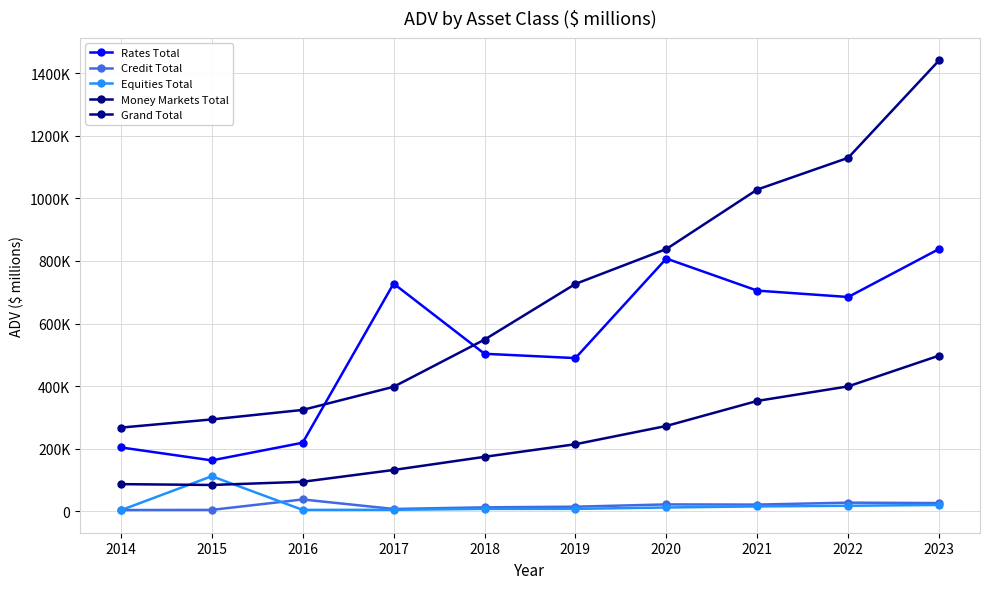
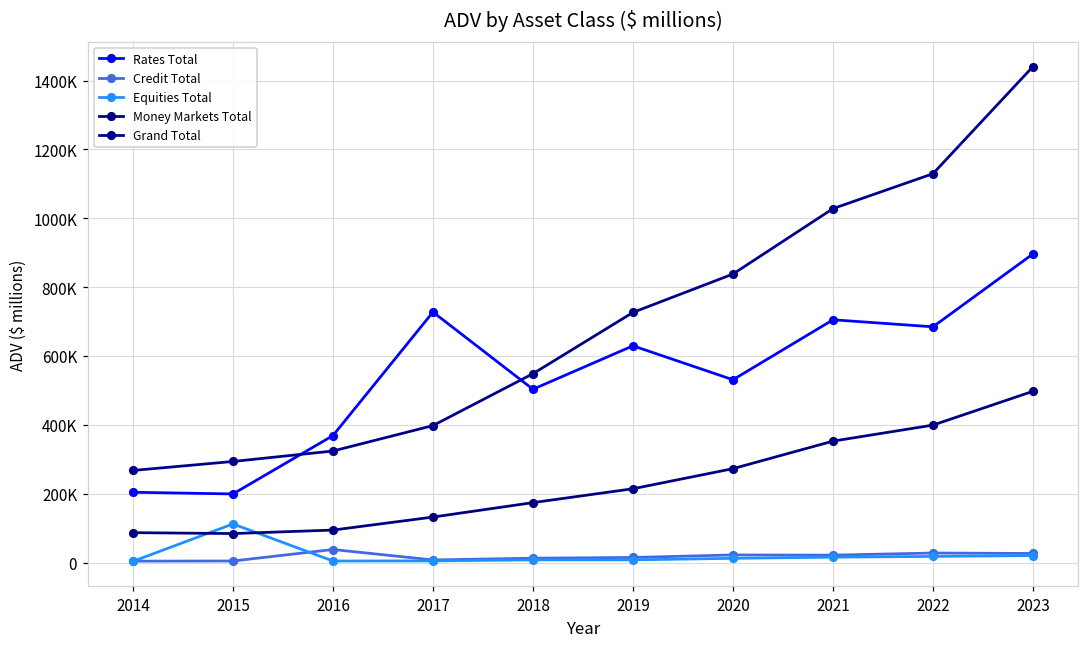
  {
    "Rates Total": {
      "2014": 200000,
-     "2015": 160000,
-     "2016": 220000,
+     "2015": 200000,
+     "2016": 370000,
      "2017": 730000,
      "2018": 500000,
-     "2019": 490000,
-     "2020": 810000,
+     "2019": 630000,
+     "2020": 530000,
      "2021": 710000,
      "2022": 680000,
-     "2023": 840000
+     "2023": 900000
    },
    "Credit Total": {
      "2015": 0,
      "2016": 40000,
      "2020": 20000,
      "2022": 30000
    },
    "Equities Total": {
      "2015": 110000,
      "2016": 0,
      "2020": 10000,
      "2022": 20000
    }
  }
